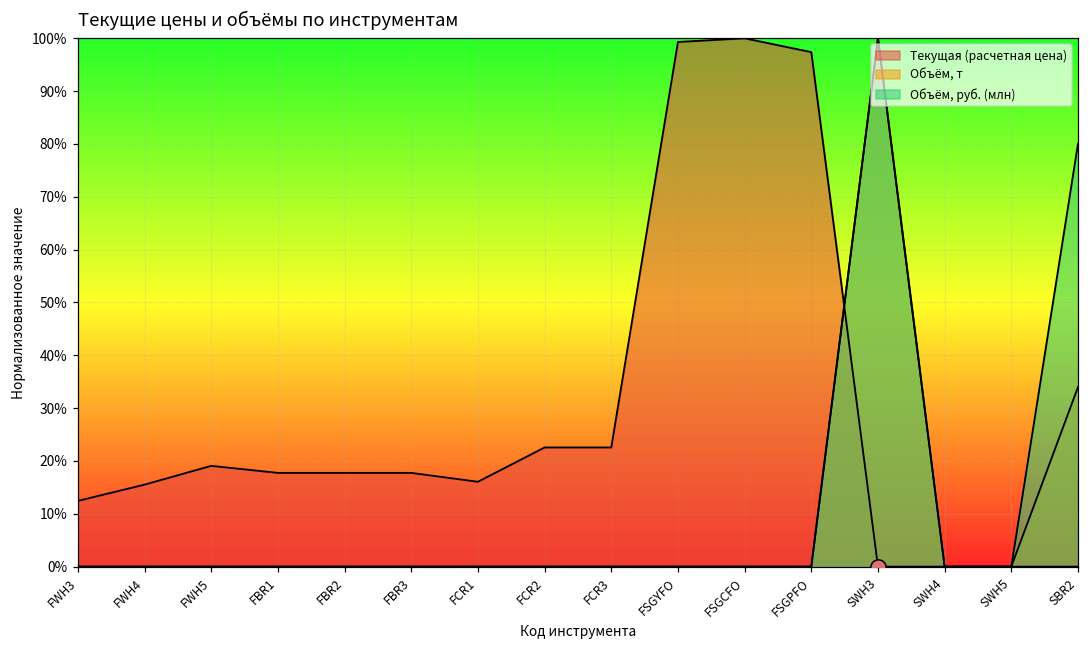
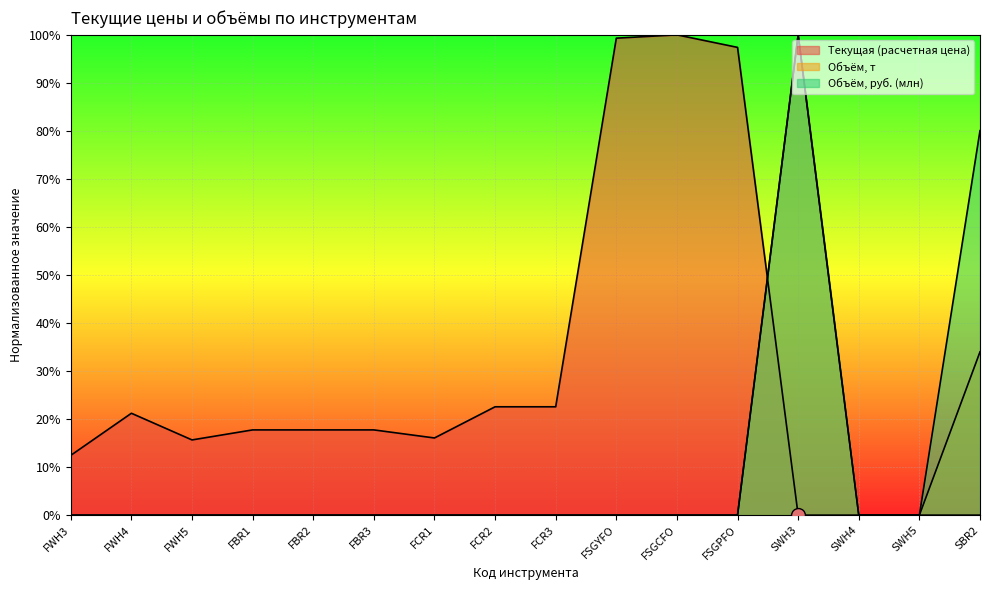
  {
    "Текущая (расчетная цена)": {
      "FWH3": "12%",
-     "FWH4": "16%",
-     "FWH5": "19%",
+     "FWH4": "21%",
+     "FWH5": "16%",
      "FBR1": "18%",
      "FBR2": "18%",
      "FBR3": "18%",
      "FCR1": "16%",
      "FCR2": "23%",
      "FCR3": "23%",
      "FSGYFO": "99%",
      "FSGCFO": "100%",
      "FSGPFO": "97%",
      "SBR2": "0%"
    },
    "Объём, т": {
      "SBR2": "34%"
    },
    "Объём, руб. (млн)": {
      "SBR2": "80%"
    }
  }
